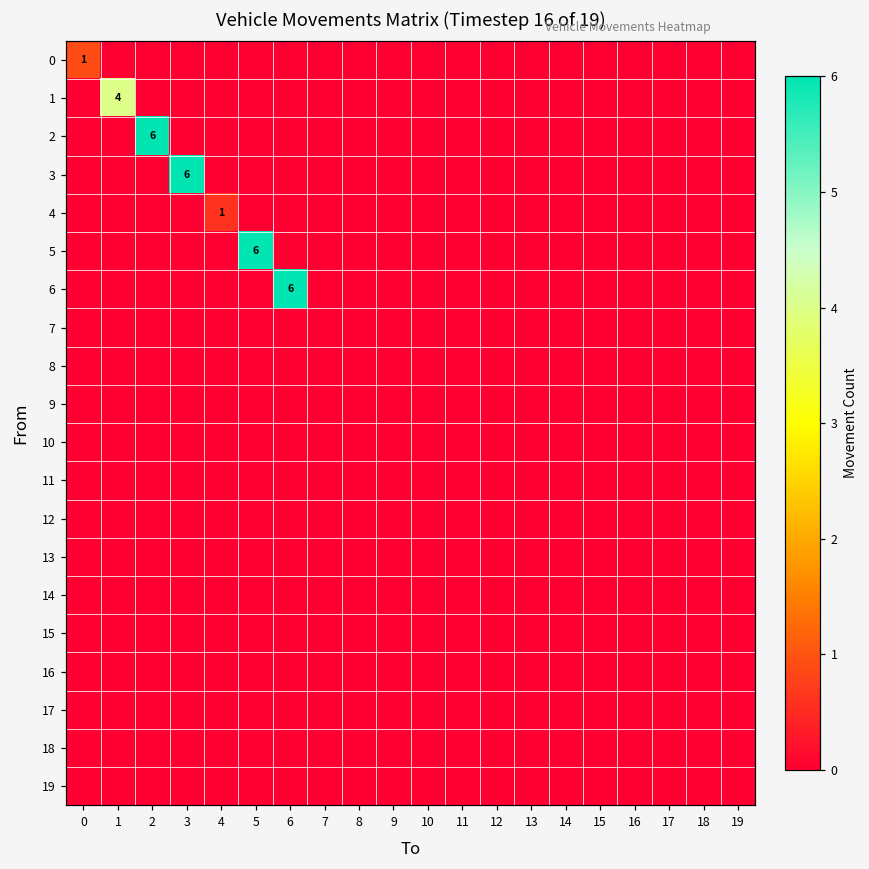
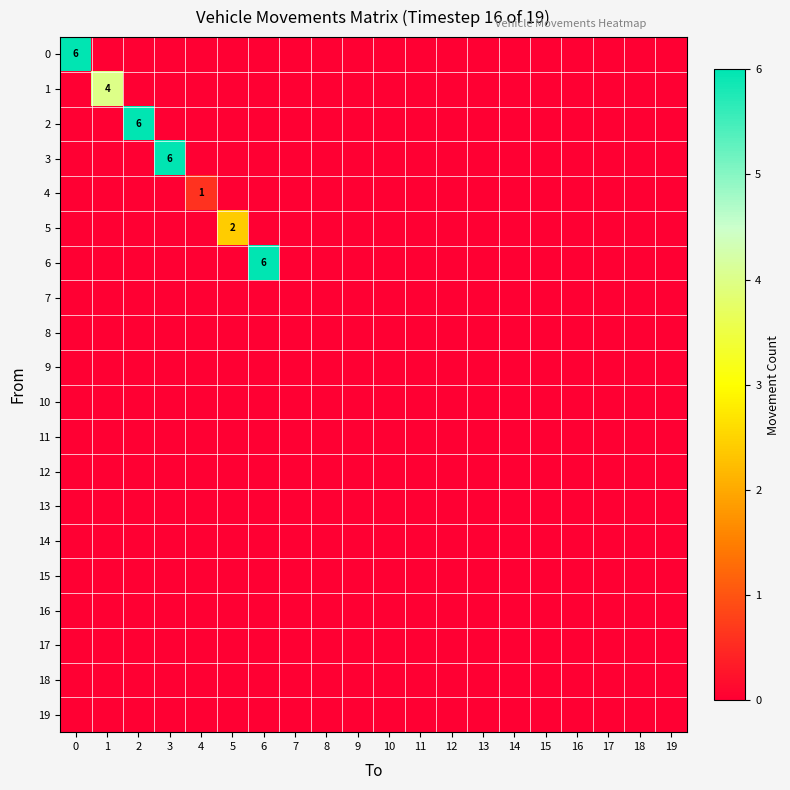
  {
    "0": {
-     "0": 1
+     "0": 6
    },
    "1": {
      "1": 4
    },
    "2": {
      "2": 6
    },
    "3": {
      "3": 6
    },
    "4": {
      "4": 1
    },
    "5": {
-     "5": 6
+     "5": 2
    },
    "6": {
      "6": 6
    }
  }
